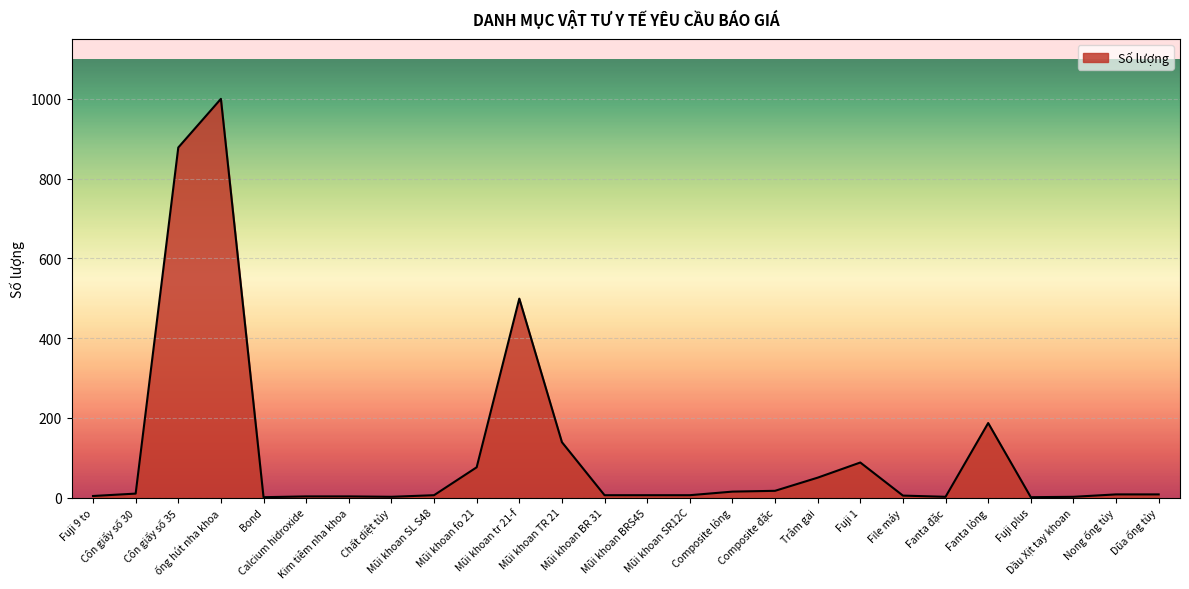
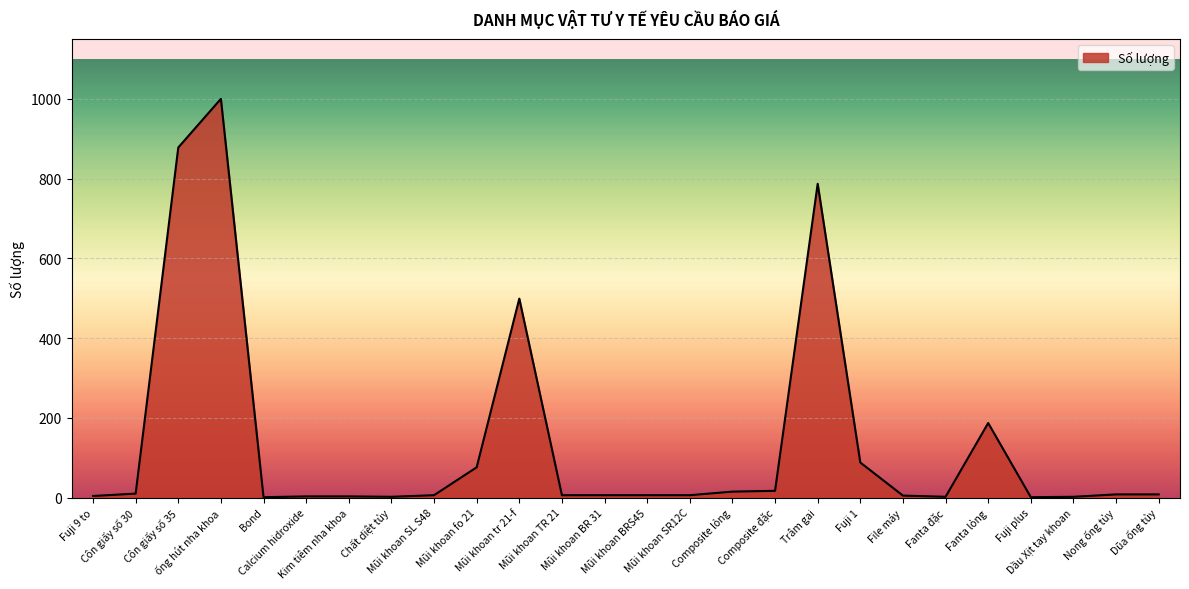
  {
    "Fuji 9 to": 0,
    "Côn giấy số 30": 10,
    "Côn giấy số 35": 880,
    "ống hút nha khoa": 1000,
    "Bond": 0,
    "Calcium hidroxide": 0,
    "Kim tiêm nha khoa": 0,
    "Chất diệt tủy": 0,
    "Mũi khoan SL S48": 10,
    "Mũi khoan fo 21": 80,
    "Mũi khoan tr 21-f": 500,
-   "Mũi khoan TR 21": 140,
+   "Mũi khoan TR 21": 10,
    "Mũi khoan BR 31": 10,
    "Mũi khoan BRS45": 10,
    "Mũi khoan SR12C": 10,
    "Composite lỏng": 20,
    "Composite đặc": 20,
-   "Trâm gai": 50,
+   "Trâm gai": 790,
    "Fuji 1": 90,
    "File máy": 10,
    "Fanta đặc": 0,
    "Fanta lỏng": 190,
    "Fuji plus": 0,
    "Dầu Xịt tay khoan": 0,
    "Nong ống tủy": 10,
    "Dũa ống tủy": 10
  }
